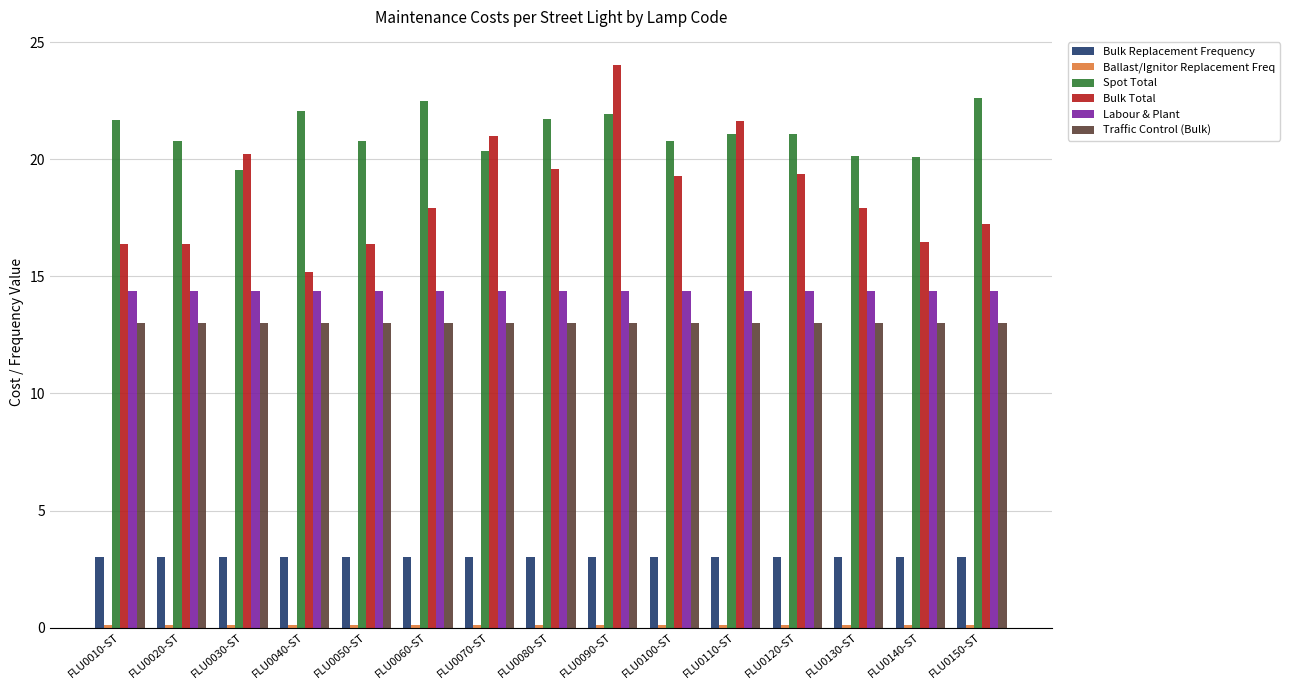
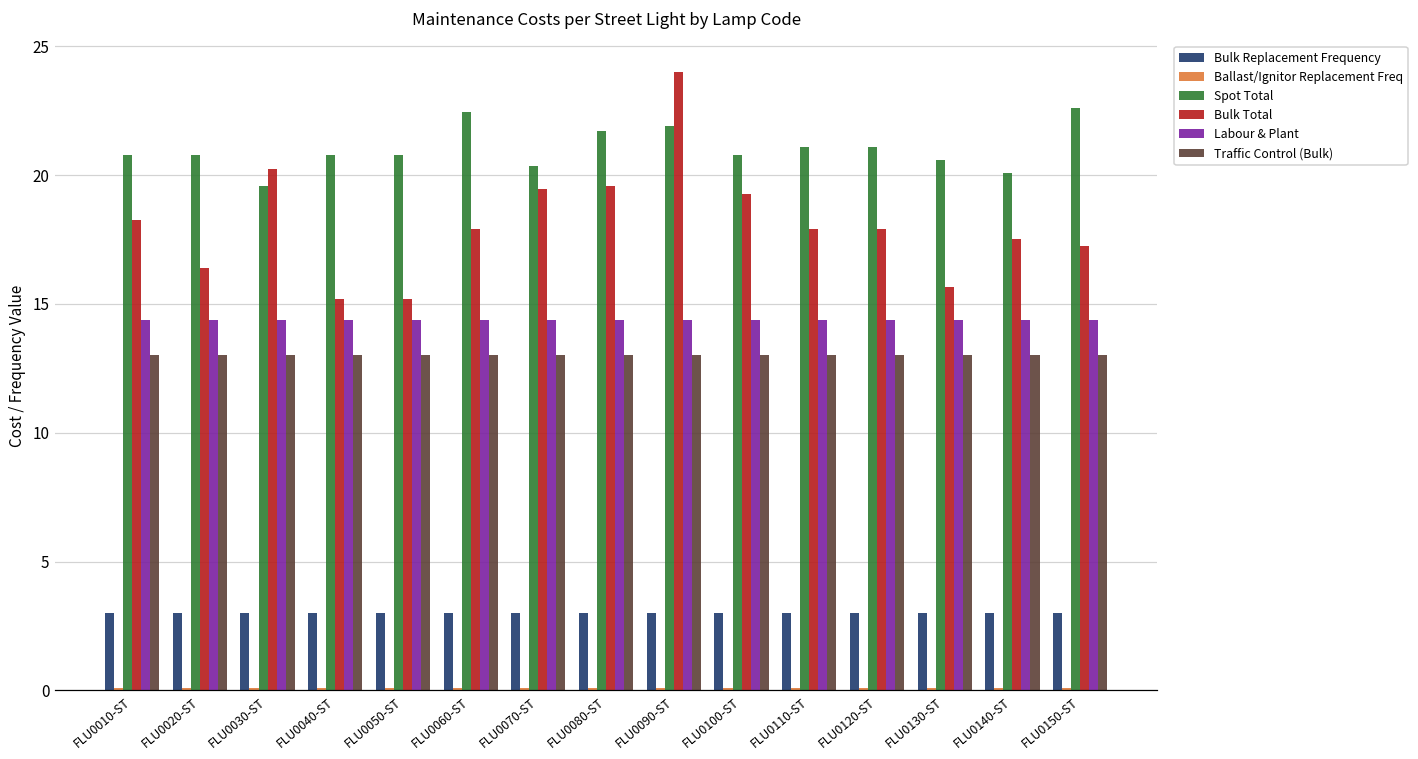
  {
    "Bulk Replacement Frequency": {
      "FLU0010-ST": 3.0,
      "FLU0020-ST": 3.0,
      "FLU0030-ST": 3.0,
      "FLU0040-ST": 3.0,
      "FLU0050-ST": 3.0,
      "FLU0060-ST": 3.0,
      "FLU0070-ST": 3.0,
      "FLU0080-ST": 3.0,
      "FLU0090-ST": 3.0,
      "FLU0100-ST": 3.0,
      "FLU0110-ST": 3.0,
      "FLU0120-ST": 3.0,
      "FLU0130-ST": 3.0,
      "FLU0140-ST": 3.0,
      "FLU0150-ST": 3.0
    },
    "Spot Total": {
-     "FLU0010-ST": 21.7,
+     "FLU0010-ST": 20.8,
      "FLU0020-ST": 20.8,
      "FLU0030-ST": 19.6,
-     "FLU0040-ST": 22.1,
+     "FLU0040-ST": 20.8,
      "FLU0050-ST": 20.8,
      "FLU0060-ST": 22.5,
      "FLU0070-ST": 20.4,
      "FLU0080-ST": 21.7,
      "FLU0090-ST": 21.9,
      "FLU0100-ST": 20.8,
      "FLU0110-ST": 21.1,
      "FLU0120-ST": 21.1,
-     "FLU0130-ST": 20.1,
+     "FLU0130-ST": 20.6,
      "FLU0140-ST": 20.1,
      "FLU0150-ST": 22.6
    },
    "Bulk Total": {
-     "FLU0010-ST": 16.4,
+     "FLU0010-ST": 18.3,
      "FLU0020-ST": 16.4,
      "FLU0030-ST": 20.2,
      "FLU0040-ST": 15.2,
-     "FLU0050-ST": 16.4,
+     "FLU0050-ST": 15.2,
      "FLU0060-ST": 17.9,
-     "FLU0070-ST": 21.0,
+     "FLU0070-ST": 19.4,
      "FLU0080-ST": 19.6,
      "FLU0090-ST": 24.0,
      "FLU0100-ST": 19.3,
-     "FLU0110-ST": 21.6,
-     "FLU0120-ST": 19.4,
-     "FLU0130-ST": 17.9,
-     "FLU0140-ST": 16.5,
+     "FLU0110-ST": 17.9,
+     "FLU0120-ST": 17.9,
+     "FLU0130-ST": 15.7,
+     "FLU0140-ST": 17.5,
      "FLU0150-ST": 17.3
    },
    "Labour & Plant": {
      "FLU0010-ST": 14.4,
      "FLU0020-ST": 14.4,
      "FLU0030-ST": 14.4,
      "FLU0040-ST": 14.4,
      "FLU0050-ST": 14.4,
      "FLU0060-ST": 14.4,
      "FLU0070-ST": 14.4,
      "FLU0080-ST": 14.4,
      "FLU0090-ST": 14.4,
      "FLU0100-ST": 14.4,
      "FLU0110-ST": 14.4,
      "FLU0120-ST": 14.4,
      "FLU0130-ST": 14.4,
      "FLU0140-ST": 14.4,
      "FLU0150-ST": 14.4
    },
    "Traffic Control (Bulk)": {
      "FLU0010-ST": 13.0,
      "FLU0020-ST": 13.0,
      "FLU0030-ST": 13.0,
      "FLU0040-ST": 13.0,
      "FLU0050-ST": 13.0,
      "FLU0060-ST": 13.0,
      "FLU0070-ST": 13.0,
      "FLU0080-ST": 13.0,
      "FLU0090-ST": 13.0,
      "FLU0100-ST": 13.0,
      "FLU0110-ST": 13.0,
      "FLU0120-ST": 13.0,
      "FLU0130-ST": 13.0,
      "FLU0140-ST": 13.0,
      "FLU0150-ST": 13.0
    }
  }
